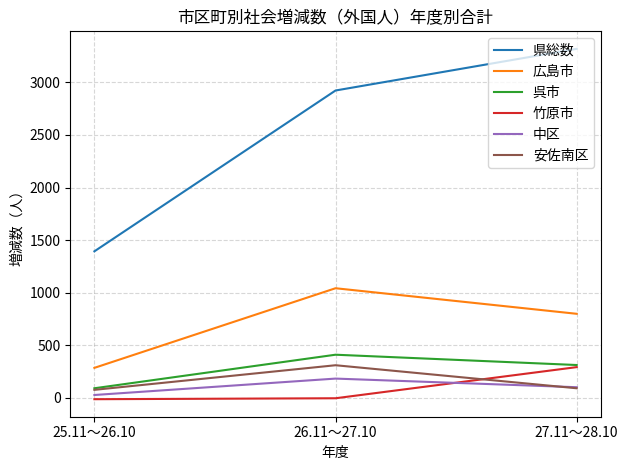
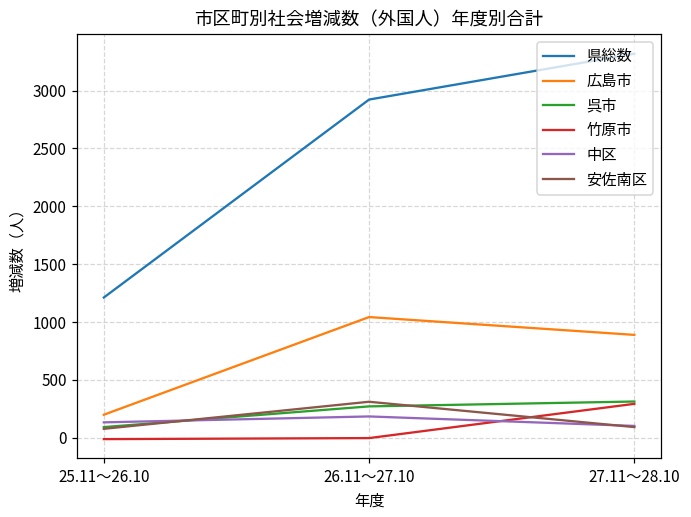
  {
    "県総数": {
-     "25.11～26.10": 1390,
+     "25.11～26.10": 1210,
      "26.11～27.10": 2920
    },
    "広島市": {
-     "25.11～26.10": 290,
+     "25.11～26.10": 200,
      "26.11～27.10": 1040,
-     "27.11～28.10": 800
+     "27.11～28.10": 890
    },
    "呉市": {
-     "26.11～27.10": 410
+     "26.11～27.10": 270
    },
    "竹原市": {
      "25.11～26.10": -10,
      "26.11～27.10": 0
    },
    "中区": {
-     "25.11～26.10": 30,
+     "25.11～26.10": 130,
      "26.11～27.10": 180
    },
    "安佐南区": {
      "26.11～27.10": 310
    }
  }
